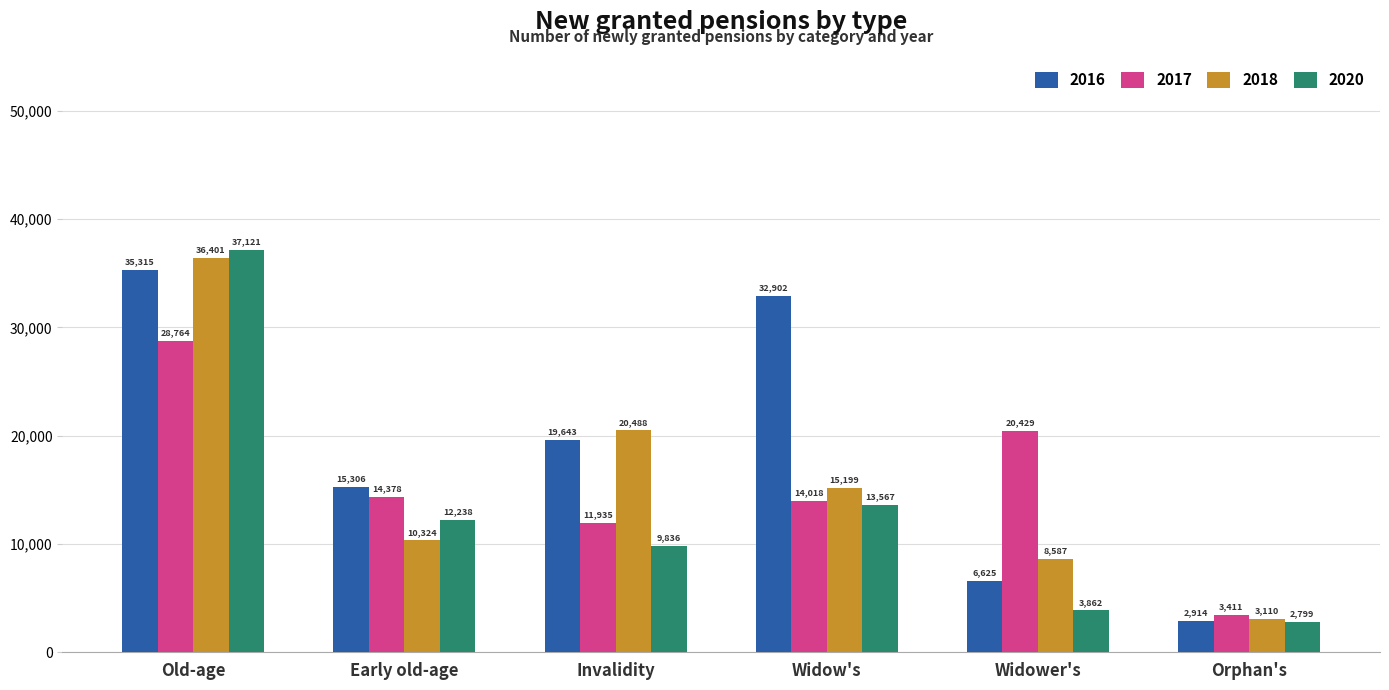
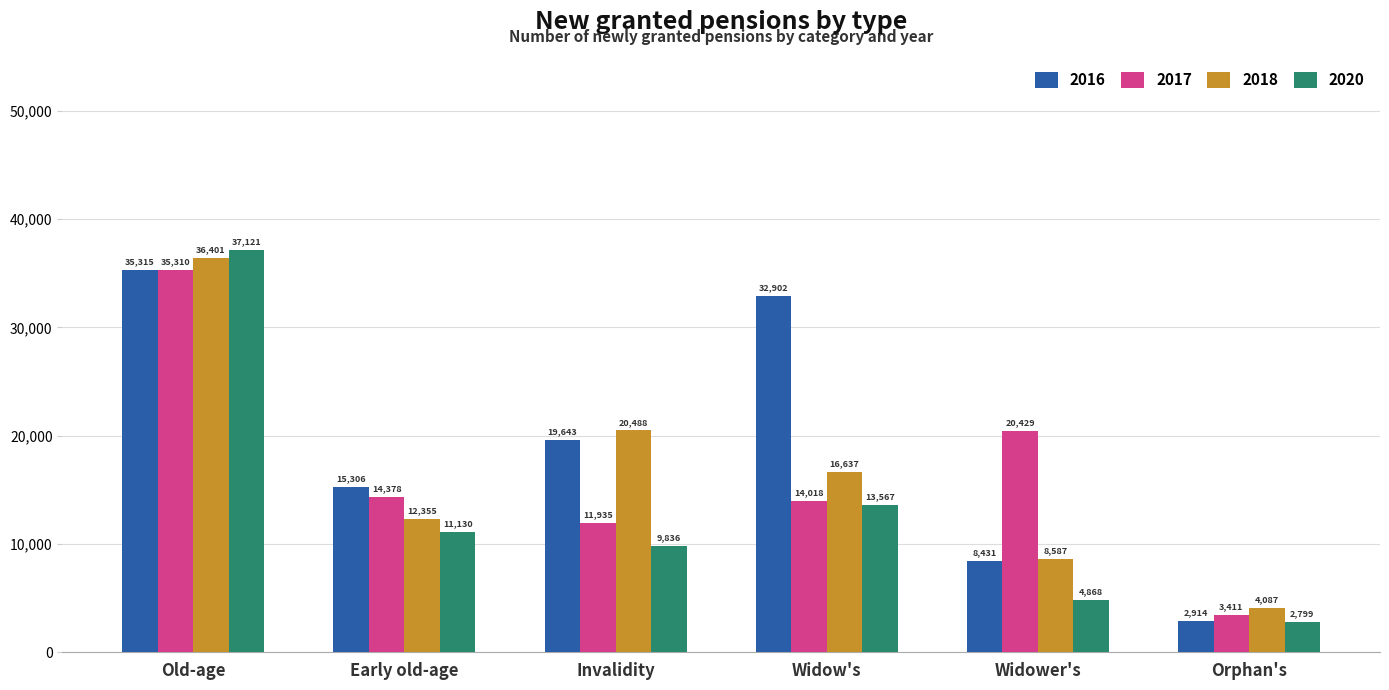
  {
    "2016": {
      "Old-age": "35,315",
      "Early old-age": "15,306",
      "Invalidity": "19,643",
      "Widow's": "32,902",
-     "Widower's": "6,625",
+     "Widower's": "8,431",
      "Orphan's": "2,914"
    },
    "2017": {
-     "Old-age": "28,764",
+     "Old-age": "35,310",
      "Early old-age": "14,378",
      "Invalidity": "11,935",
      "Widow's": "14,018",
      "Widower's": "20,429",
      "Orphan's": "3,411"
    },
    "2018": {
      "Old-age": "36,401",
-     "Early old-age": "10,324",
+     "Early old-age": "12,355",
      "Invalidity": "20,488",
-     "Widow's": "15,199",
+     "Widow's": "16,637",
      "Widower's": "8,587",
-     "Orphan's": "3,110"
+     "Orphan's": "4,087"
    },
    "2020": {
      "Old-age": "37,121",
-     "Early old-age": "12,238",
+     "Early old-age": "11,130",
      "Invalidity": "9,836",
      "Widow's": "13,567",
-     "Widower's": "3,862",
+     "Widower's": "4,868",
      "Orphan's": "2,799"
    }
  }
